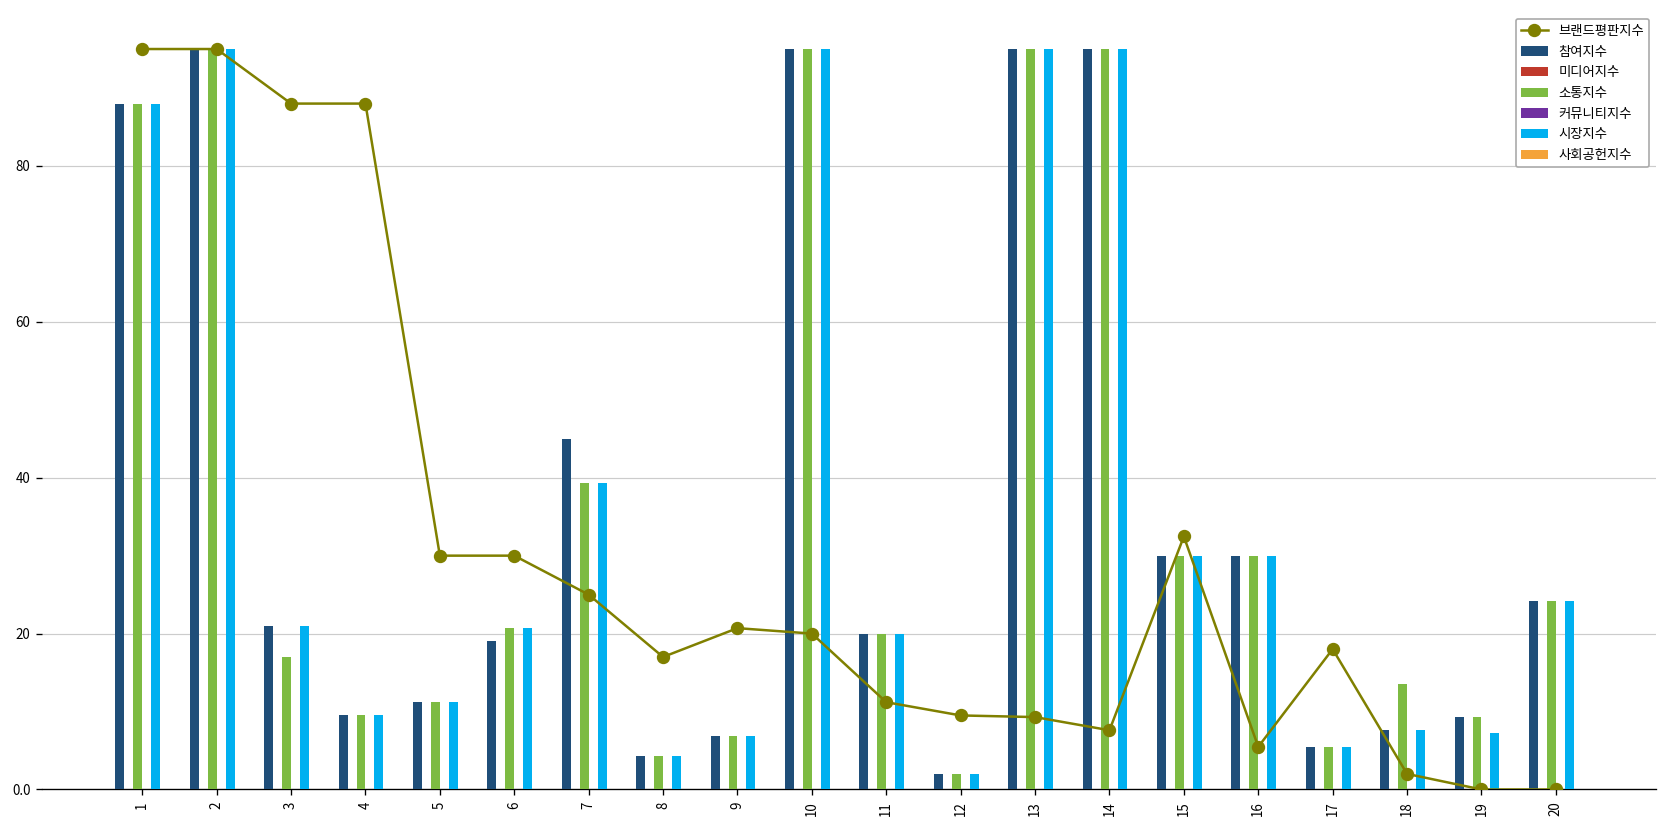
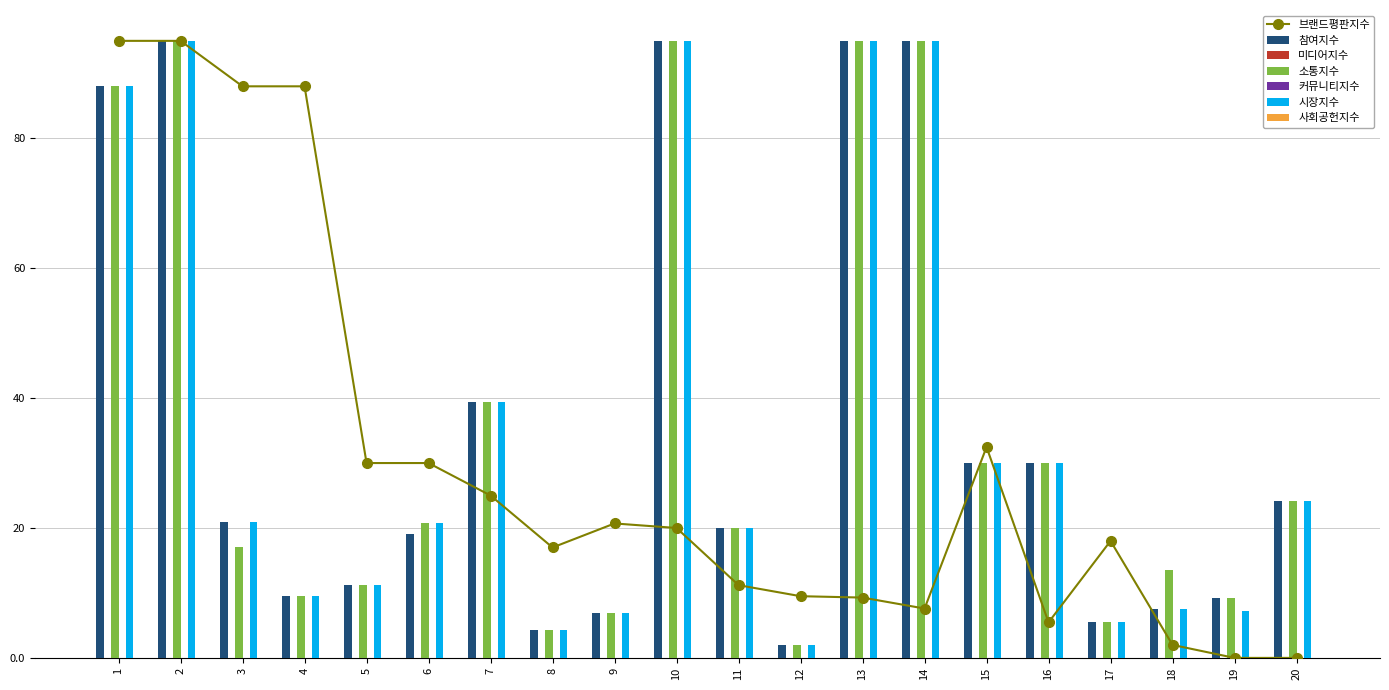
  {
    "참여지수": {
      "1": 88,
      "2": 95,
      "3": 21,
      "4": 10,
      "5": 11,
      "6": 19,
-     "7": 45,
+     "7": 39,
      "8": 4,
      "9": 7,
      "10": 95,
      "11": 20,
      "12": 2,
      "13": 95,
      "14": 95,
      "15": 30,
      "16": 30,
      "17": 5,
      "18": 8,
      "19": 9,
      "20": 24
    },
    "브랜드평판지수": {
      "1": 95,
      "2": 95,
      "3": 88,
      "4": 88,
      "5": 30,
      "6": 30,
      "7": 25,
      "8": 17,
      "9": 21,
      "10": 20,
      "11": 11,
      "12": 10,
      "13": 9,
      "14": 8,
      "15": 32,
      "16": 5,
      "17": 18,
      "18": 2,
      "19": 0,
      "20": 0
    },
    "미디어지수": {
      "1": 0,
      "2": 0,
      "3": 0,
      "4": 0,
      "5": 0,
      "6": 0,
      "7": 0,
      "8": 0,
      "9": 0,
      "10": 0,
      "11": 0,
      "12": 0,
      "13": 0,
      "14": 0,
      "15": 0,
      "16": 0,
      "17": 0,
      "18": 0,
      "19": 0,
      "20": 0
    },
    "소통지수": {
      "1": 88,
      "2": 95,
      "3": 17,
      "4": 10,
      "5": 11,
      "6": 21,
      "7": 39,
      "8": 4,
      "9": 7,
      "10": 95,
      "11": 20,
      "12": 2,
      "13": 95,
      "14": 95,
      "15": 30,
      "16": 30,
      "17": 5,
      "18": 14,
      "19": 9,
      "20": 24
    },
    "커뮤니티지수": {
      "1": 0,
      "2": 0,
      "3": 0,
      "4": 0,
      "5": 0,
      "6": 0,
      "7": 0,
      "8": 0,
      "9": 0,
      "10": 0,
      "11": 0,
      "12": 0,
      "13": 0,
      "14": 0,
      "15": 0,
      "16": 0,
      "17": 0,
      "18": 0,
      "19": 0,
      "20": 0
    },
    "시장지수": {
      "1": 88,
      "2": 95,
      "3": 21,
      "4": 10,
      "5": 11,
      "6": 21,
      "7": 39,
      "8": 4,
      "9": 7,
      "10": 95,
      "11": 20,
      "12": 2,
      "13": 95,
      "14": 95,
      "15": 30,
      "16": 30,
      "17": 5,
      "18": 8,
      "19": 7,
      "20": 24
    },
    "사회공헌지수": {
      "1": 0,
      "2": 0,
      "3": 0,
      "4": 0,
      "5": 0,
      "6": 0,
      "7": 0,
      "8": 0,
      "9": 0,
      "10": 0,
      "11": 0,
      "12": 0,
      "13": 0,
      "14": 0,
      "15": 0,
      "16": 0,
      "17": 0,
      "18": 0,
      "19": 0,
      "20": 0
    }
  }
